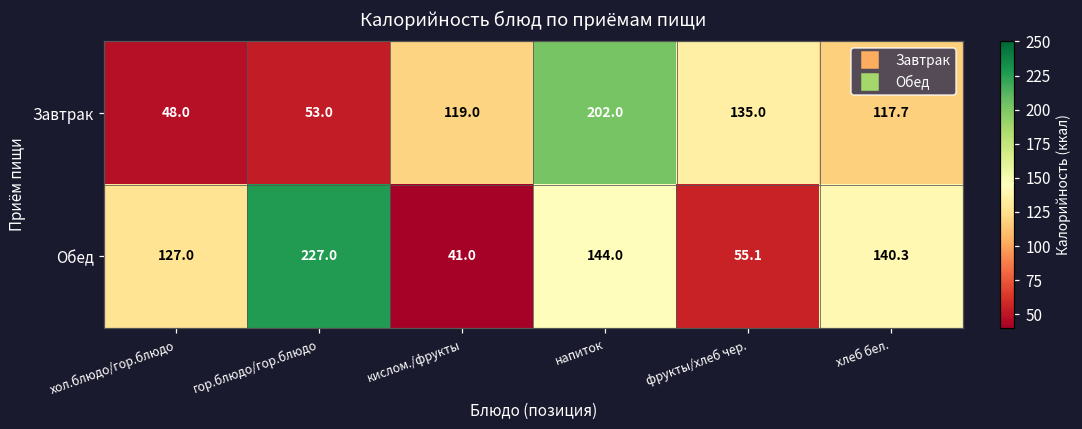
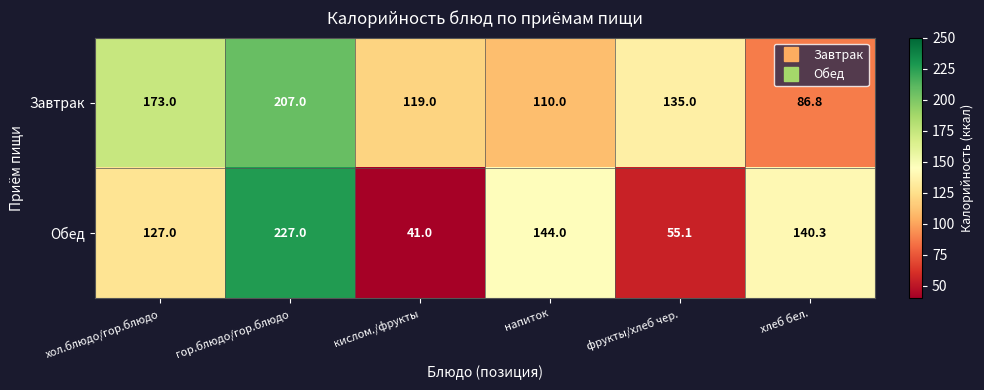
  {
    "Завтрак": {
-     "хол.блюдо/гор.блюдо": 48.0,
-     "гор.блюдо/гор.блюдо": 53.0,
+     "хол.блюдо/гор.блюдо": 173.0,
+     "гор.блюдо/гор.блюдо": 207.0,
      "кислом./фрукты": 119.0,
-     "напиток": 202.0,
+     "напиток": 110.0,
      "фрукты/хлеб чер.": 135.0,
-     "хлеб бел.": 117.7
+     "хлеб бел.": 86.8
    },
    "Обед": {
      "хол.блюдо/гор.блюдо": 127.0,
      "гор.блюдо/гор.блюдо": 227.0,
      "кислом./фрукты": 41.0,
      "напиток": 144.0,
      "фрукты/хлеб чер.": 55.1,
      "хлеб бел.": 140.3
    }
  }
